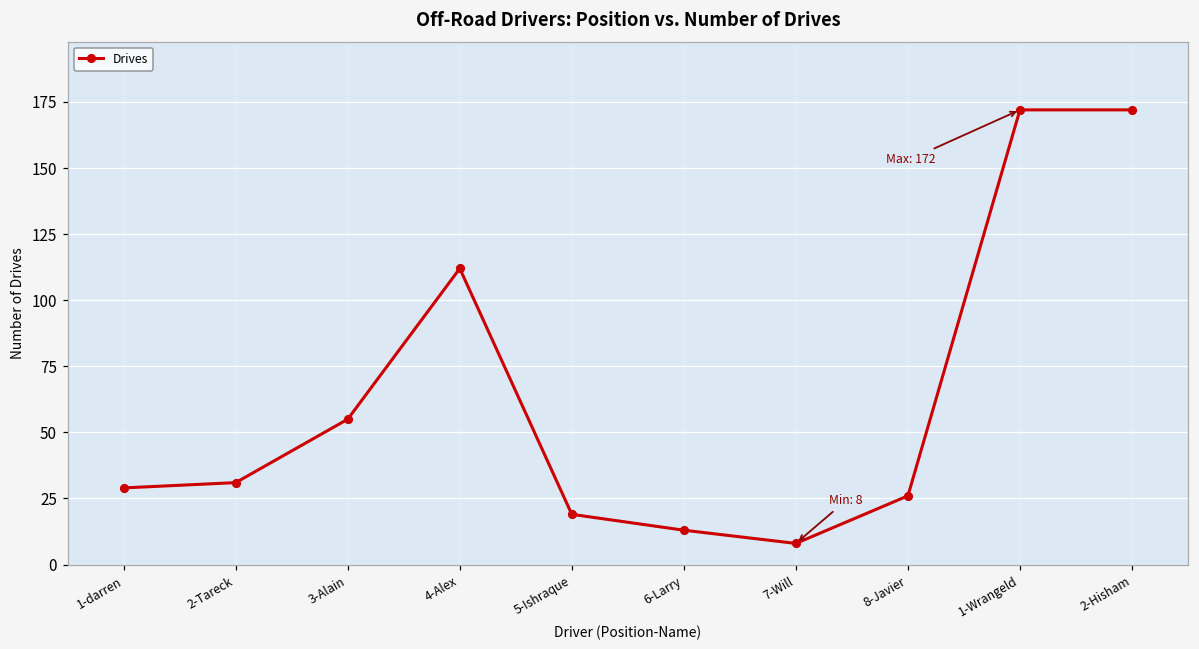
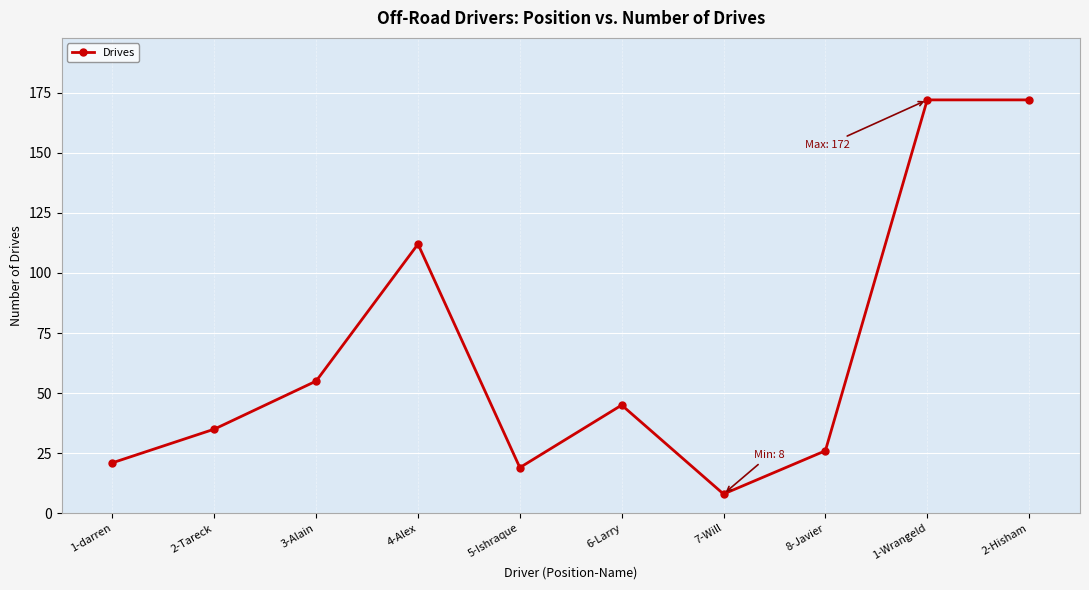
  {
-   "1-darren": 29,
-   "2-Tareck": 31,
+   "1-darren": 21,
+   "2-Tareck": 35,
    "3-Alain": 55,
    "4-Alex": 112,
    "5-Ishraque": 19,
-   "6-Larry": 13,
+   "6-Larry": 45,
    "8-Javier": 26,
    "2-Hisham": 172
  }
